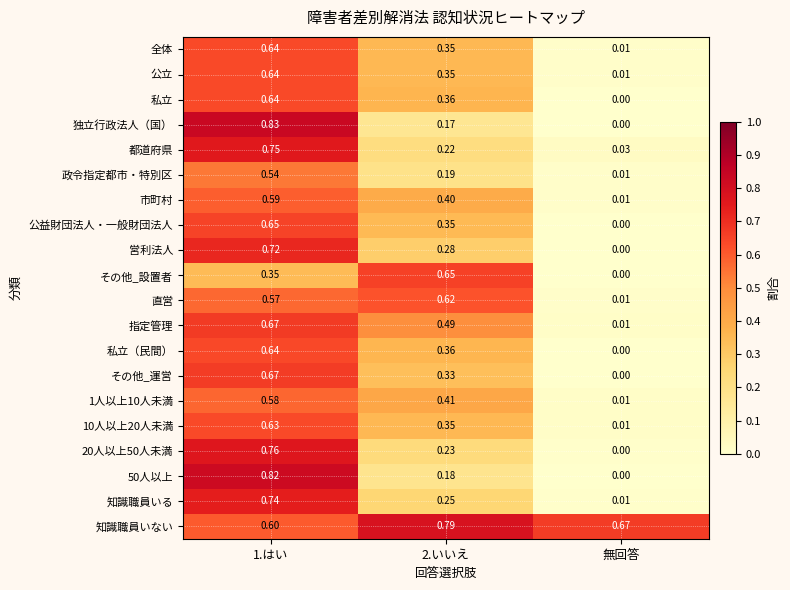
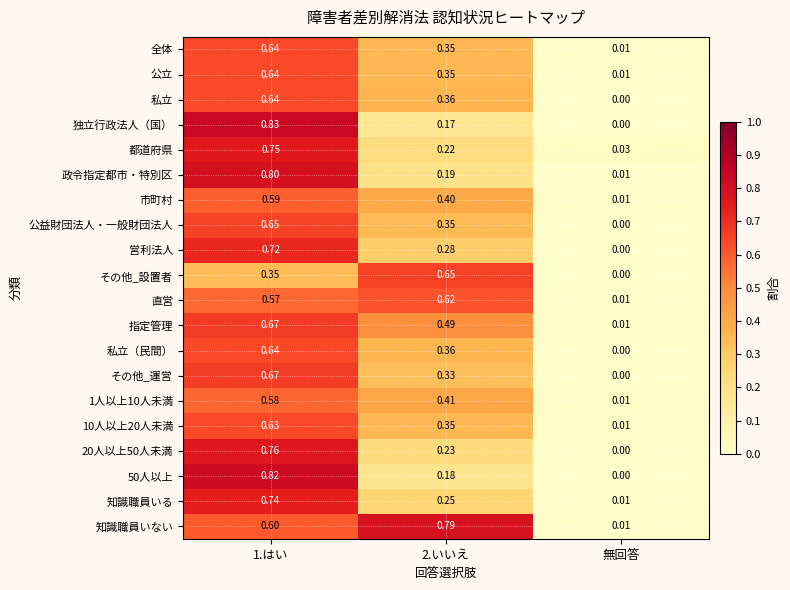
  {
    "全体": {
      "1.はい": 0.64,
      "2.いいえ": 0.35,
      "無回答": 0.01
    },
    "公立": {
      "1.はい": 0.64,
      "2.いいえ": 0.35,
      "無回答": 0.01
    },
    "私立": {
      "1.はい": 0.64,
      "2.いいえ": 0.36,
      "無回答": 0.00
    },
    "独立行政法人（国）": {
      "1.はい": 0.83,
      "2.いいえ": 0.17,
      "無回答": 0.00
    },
    "都道府県": {
      "1.はい": 0.75,
      "2.いいえ": 0.22,
      "無回答": 0.03
    },
    "政令指定都市・特別区": {
-     "1.はい": 0.54,
+     "1.はい": 0.80,
      "2.いいえ": 0.19,
      "無回答": 0.01
    },
    "市町村": {
      "1.はい": 0.59,
      "2.いいえ": 0.40,
      "無回答": 0.01
    },
    "公益財団法人・一般財団法人": {
      "1.はい": 0.65,
      "2.いいえ": 0.35,
      "無回答": 0.00
    },
    "営利法人": {
      "1.はい": 0.72,
      "2.いいえ": 0.28,
      "無回答": 0.00
    },
    "その他_設置者": {
      "1.はい": 0.35,
      "2.いいえ": 0.65,
      "無回答": 0.00
    },
    "直営": {
      "1.はい": 0.57,
      "2.いいえ": 0.62,
      "無回答": 0.01
    },
    "指定管理": {
      "1.はい": 0.67,
      "2.いいえ": 0.49,
      "無回答": 0.01
    },
    "私立（民間）": {
      "1.はい": 0.64,
      "2.いいえ": 0.36,
      "無回答": 0.00
    },
    "その他_運営": {
      "1.はい": 0.67,
      "2.いいえ": 0.33,
      "無回答": 0.00
    },
    "1人以上10人未満": {
      "1.はい": 0.58,
      "2.いいえ": 0.41,
      "無回答": 0.01
    },
    "10人以上20人未満": {
      "1.はい": 0.63,
      "2.いいえ": 0.35,
      "無回答": 0.01
    },
    "20人以上50人未満": {
      "1.はい": 0.76,
      "2.いいえ": 0.23,
      "無回答": 0.00
    },
    "50人以上": {
      "1.はい": 0.82,
      "2.いいえ": 0.18,
      "無回答": 0.00
    },
    "知識職員いる": {
      "1.はい": 0.74,
      "2.いいえ": 0.25,
      "無回答": 0.01
    },
    "知識職員いない": {
      "1.はい": 0.60,
      "2.いいえ": 0.79,
-     "無回答": 0.67
+     "無回答": 0.01
    }
  }
